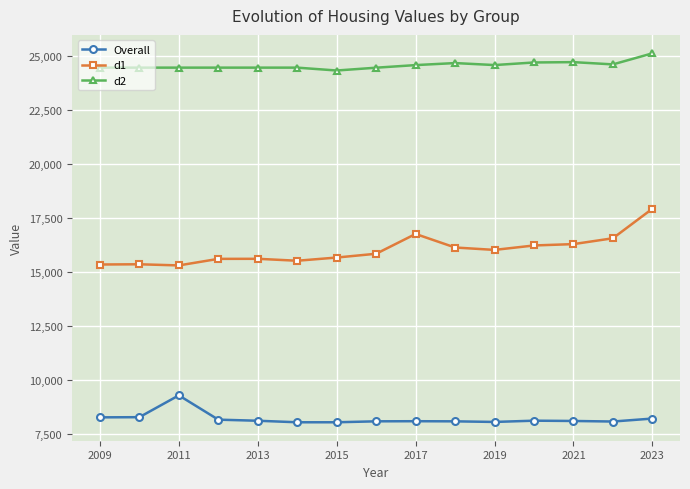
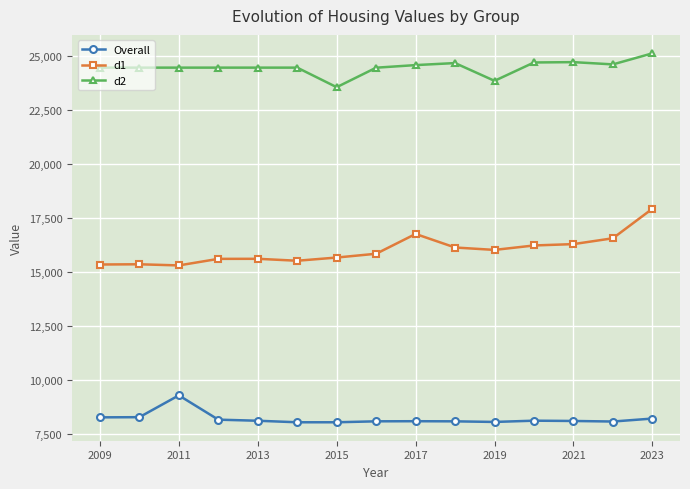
  {
    "Overall": {
      "2009": "8,300",
      "2011": "9,300",
      "2013": "8,100",
      "2015": "8,000",
      "2017": "8,100",
      "2019": "8,000",
      "2021": "8,100",
      "2023": "8,200"
    },
    "d1": {
      "2009": "15,300",
      "2011": "15,300",
      "2013": "15,600",
      "2015": "15,700",
      "2017": "16,800",
      "2019": "16,000",
      "2021": "16,300",
      "2023": "17,900"
    },
    "d2": {
      "2011": "24,500",
      "2013": "24,500",
-     "2015": "24,300",
+     "2015": "23,600",
      "2017": "24,600",
-     "2019": "24,600",
+     "2019": "23,900",
      "2021": "24,700",
      "2023": "25,100"
    }
  }
